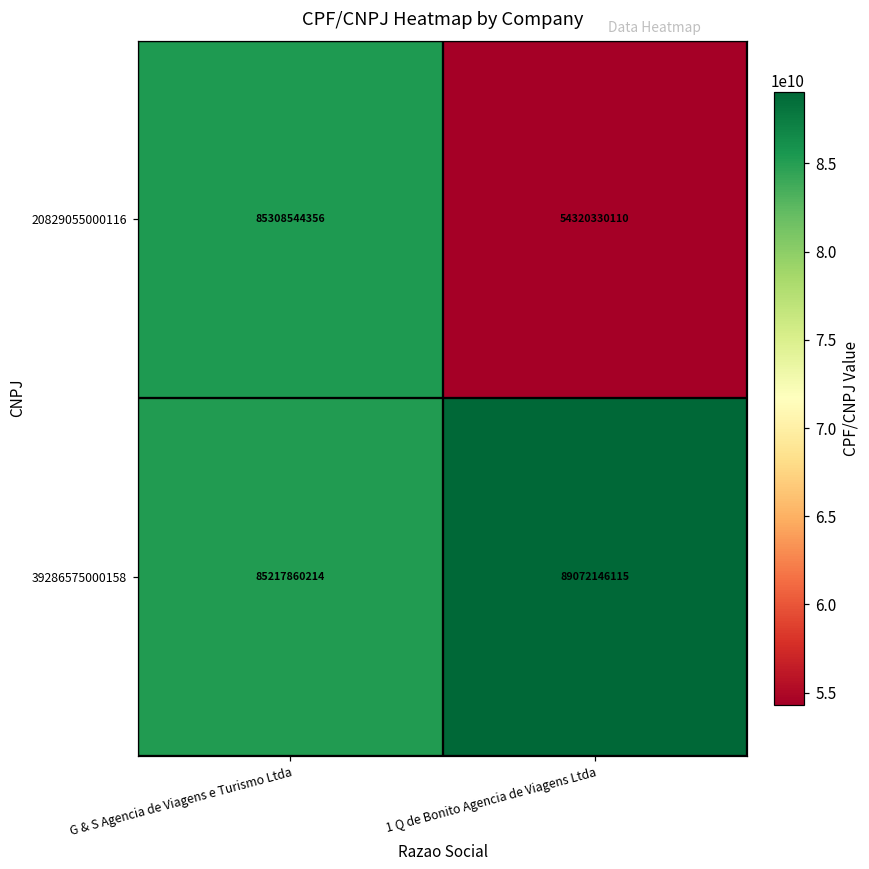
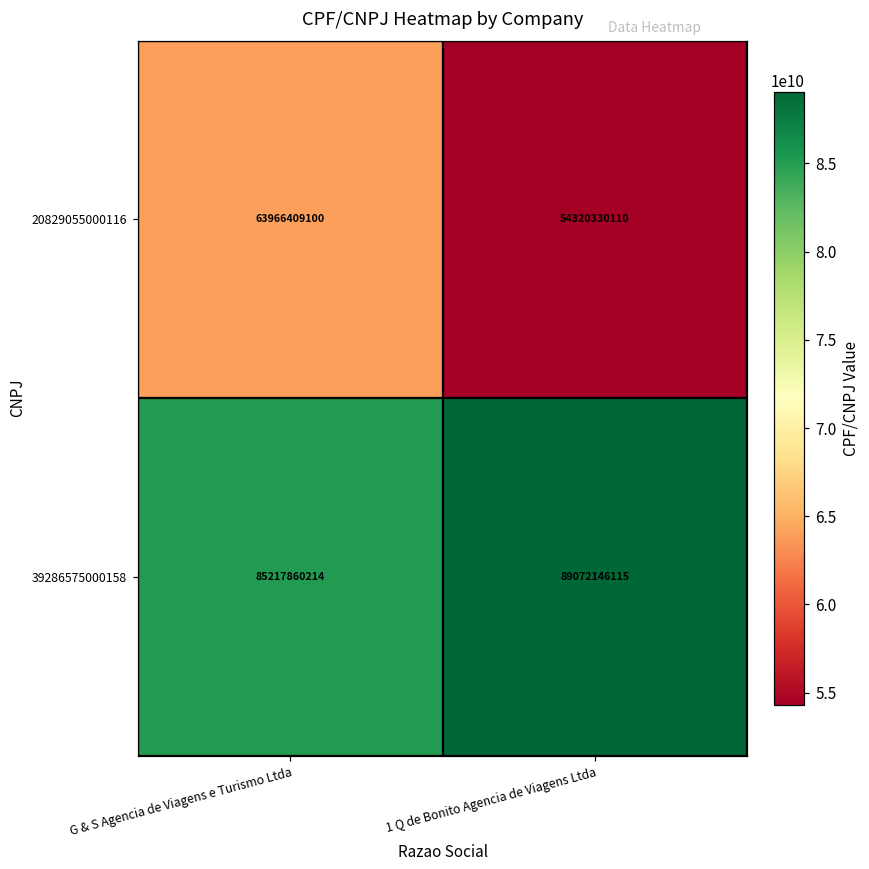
  {
    "20829055000116": {
-     "G & S Agencia de Viagens e Turismo Ltda": 85308544356,
+     "G & S Agencia de Viagens e Turismo Ltda": 63966409100,
      "1 Q de Bonito Agencia de Viagens Ltda": 54320330110
    },
    "39286575000158": {
      "G & S Agencia de Viagens e Turismo Ltda": 85217860214,
      "1 Q de Bonito Agencia de Viagens Ltda": 89072146115
    }
  }
